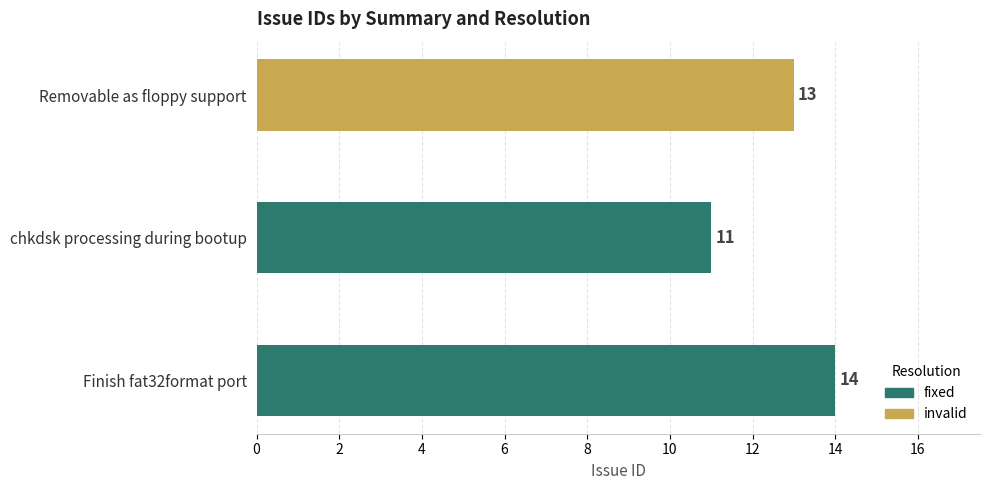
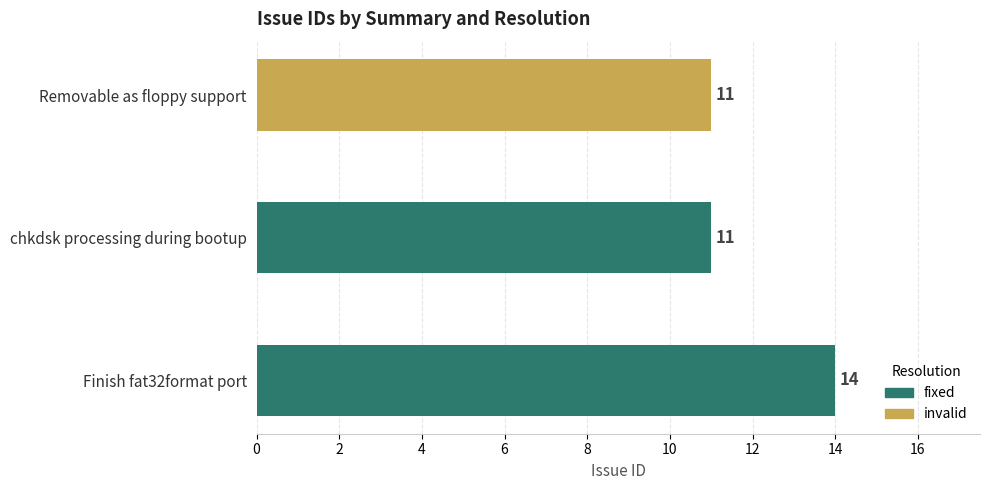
  {
-   "Removable as floppy support": 13,
+   "Removable as floppy support": 11,
    "chkdsk processing during bootup": 11,
    "Finish fat32format port": 14
  }
